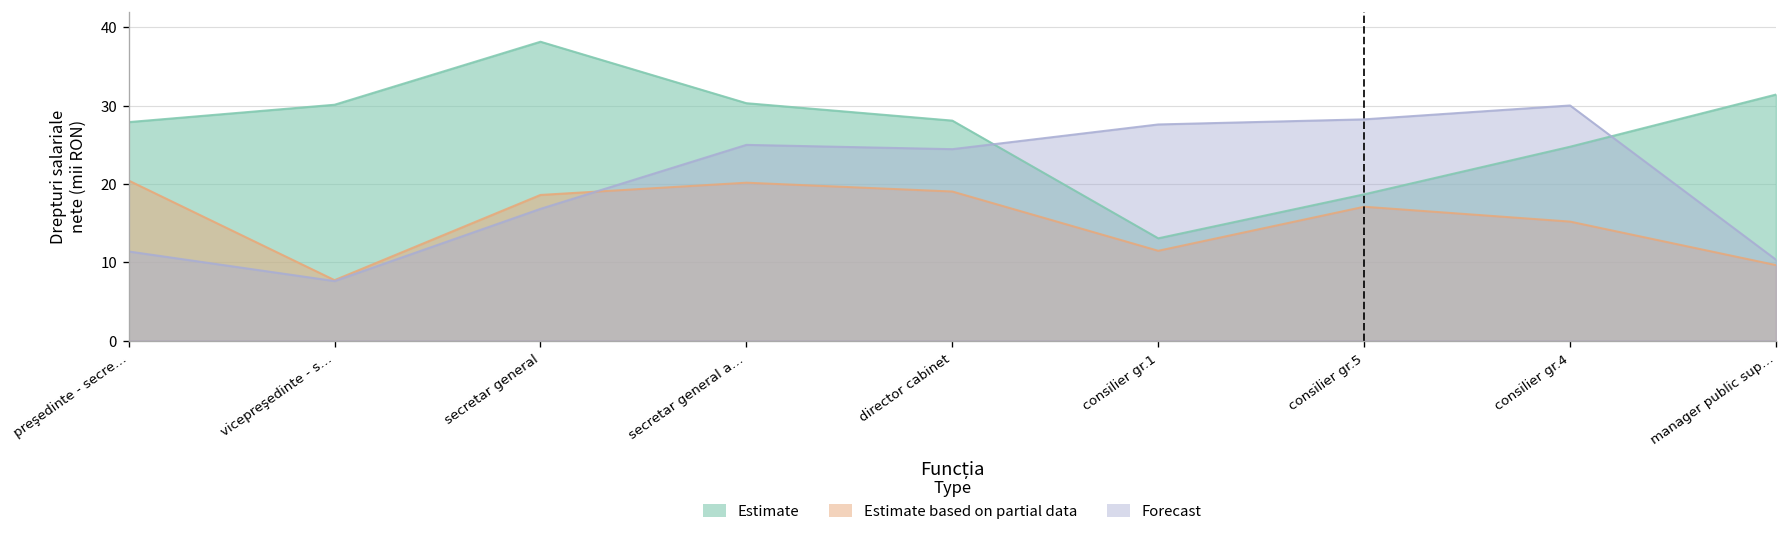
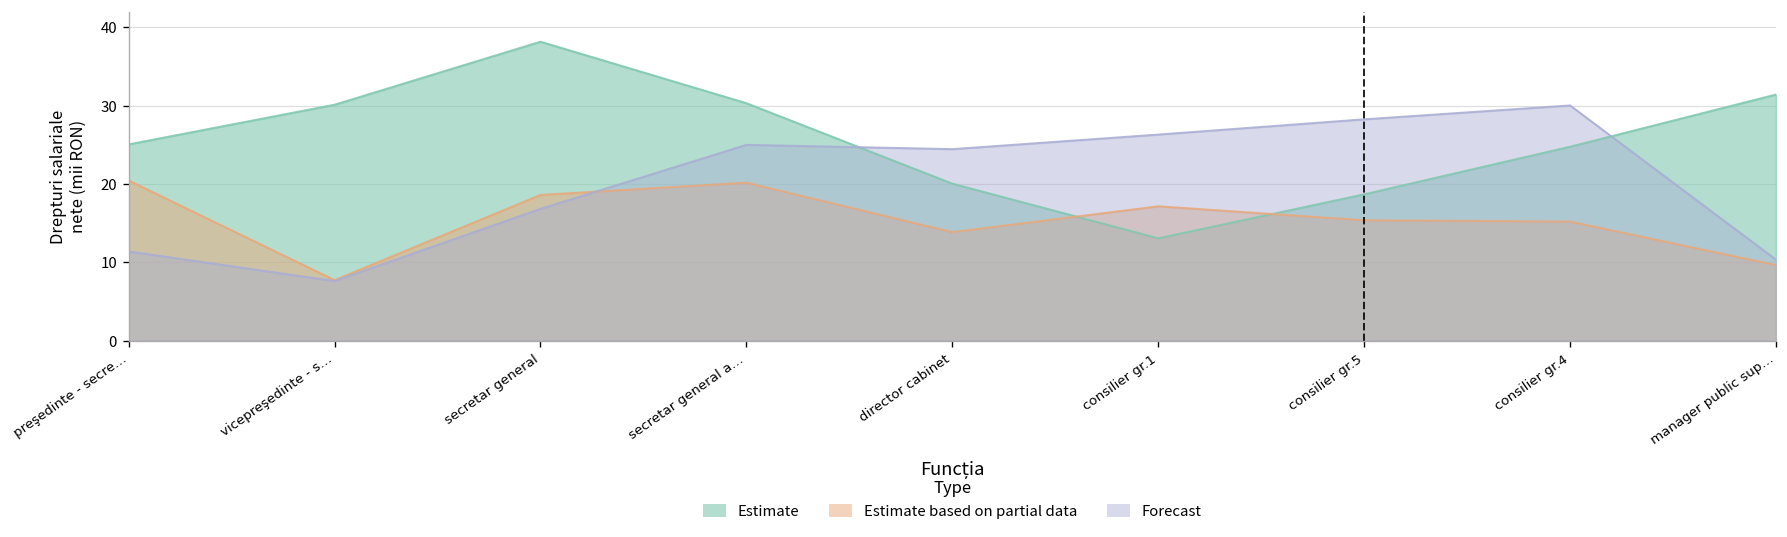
  {
    "Estimate": {
-     "preşedinte - secre…": 28,
+     "preşedinte - secre…": 25,
      "vicepreşedinte - s…": 30,
      "secretar general": 38,
      "secretar general a…": 30,
-     "director cabinet": 28,
+     "director cabinet": 20,
      "consilier gr.1": 13,
      "consilier gr.5": 19,
      "consilier gr.4": 25,
      "manager public sup…": 31
    },
    "Estimate based on partial data": {
      "preşedinte - secre…": 20,
      "secretar general": 19,
      "secretar general a…": 20,
-     "director cabinet": 19,
-     "consilier gr.1": 11,
-     "consilier gr.5": 17,
+     "director cabinet": 14,
+     "consilier gr.1": 17,
+     "consilier gr.5": 15,
      "consilier gr.4": 15,
      "manager public sup…": 10
    },
    "Forecast": {
      "preşedinte - secre…": 11,
      "secretar general": 17,
      "secretar general a…": 25,
      "director cabinet": 24,
-     "consilier gr.1": 28,
+     "consilier gr.1": 26,
      "consilier gr.5": 28,
      "consilier gr.4": 30,
      "manager public sup…": 10
    }
  }
